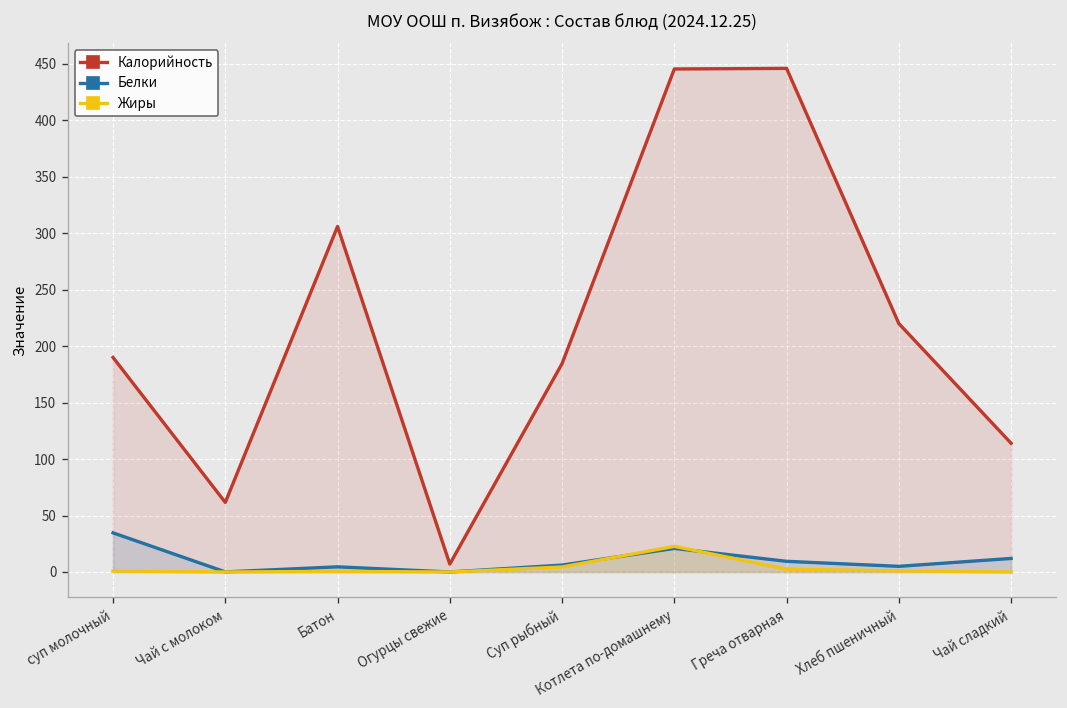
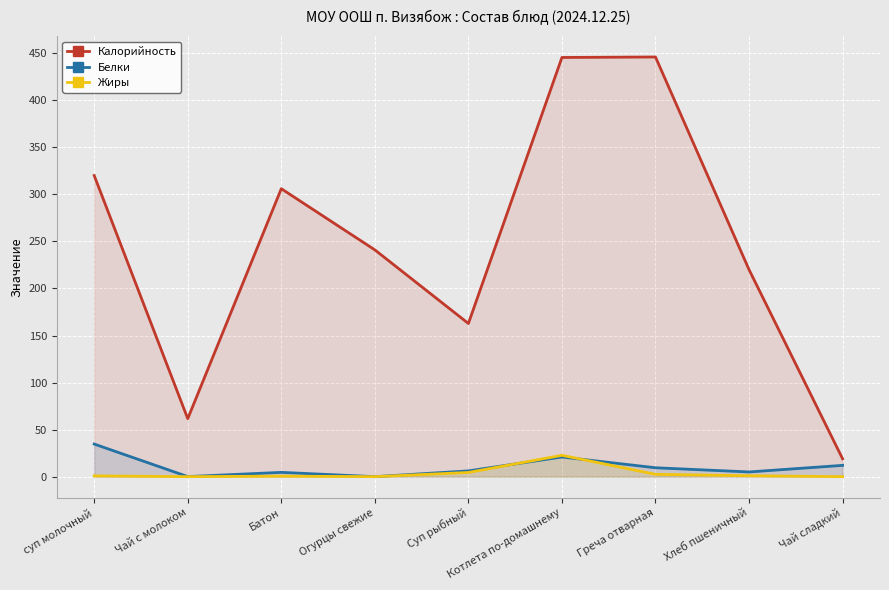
  {
    "Калорийность": {
-     "суп молочный": 190,
+     "суп молочный": 320,
      "Чай с молоком": 60,
      "Батон": 310,
-     "Огурцы свежие": 10,
-     "Суп рыбный": 180,
+     "Огурцы свежие": 240,
+     "Суп рыбный": 160,
      "Котлета по-домашнему": 450,
      "Греча отварная": 450,
      "Хлеб пшеничный": 220,
-     "Чай сладкий": 110
+     "Чай сладкий": 20
    },
    "Белки": {
      "суп молочный": 30,
      "Батон": 0,
      "Греча отварная": 10,
      "Хлеб пшеничный": 10,
      "Чай сладкий": 10
    },
    "Жиры": {
      "суп молочный": 0,
      "Батон": 0,
      "Греча отварная": 0,
      "Хлеб пшеничный": 0,
      "Чай сладкий": 0
    }
  }
